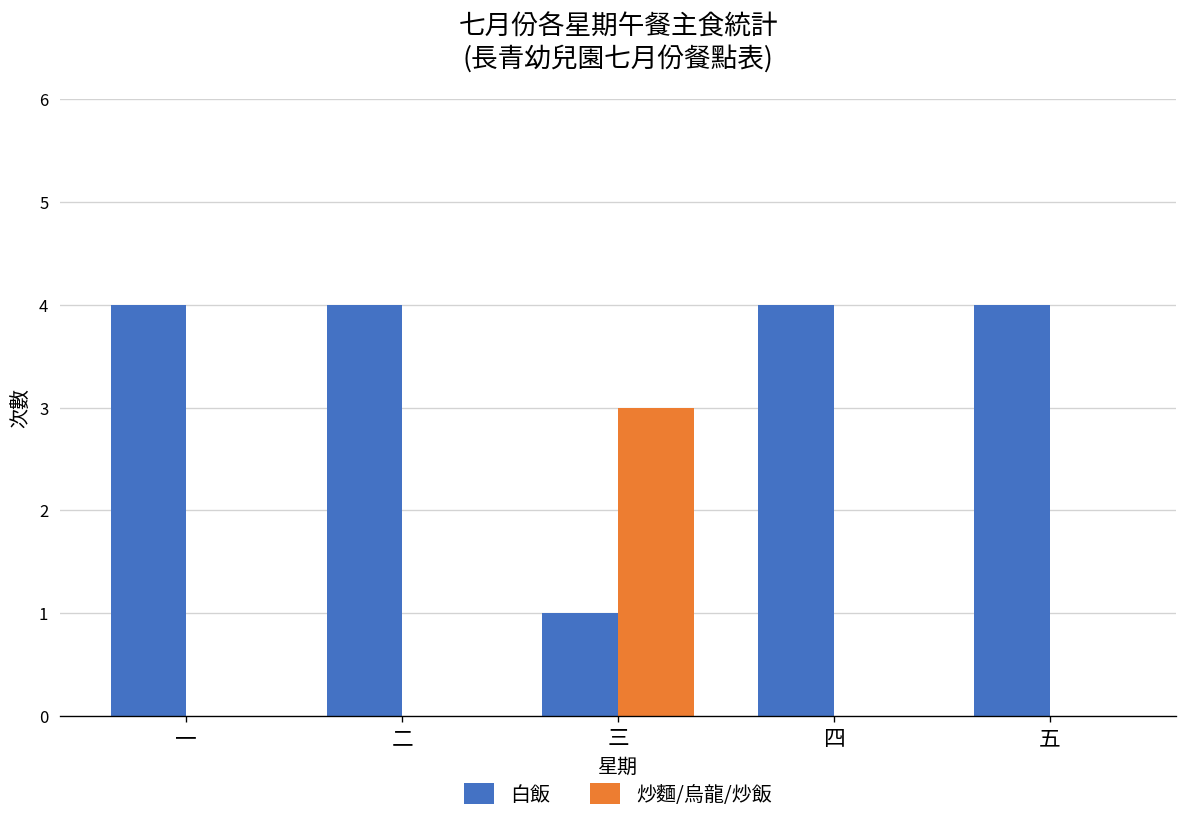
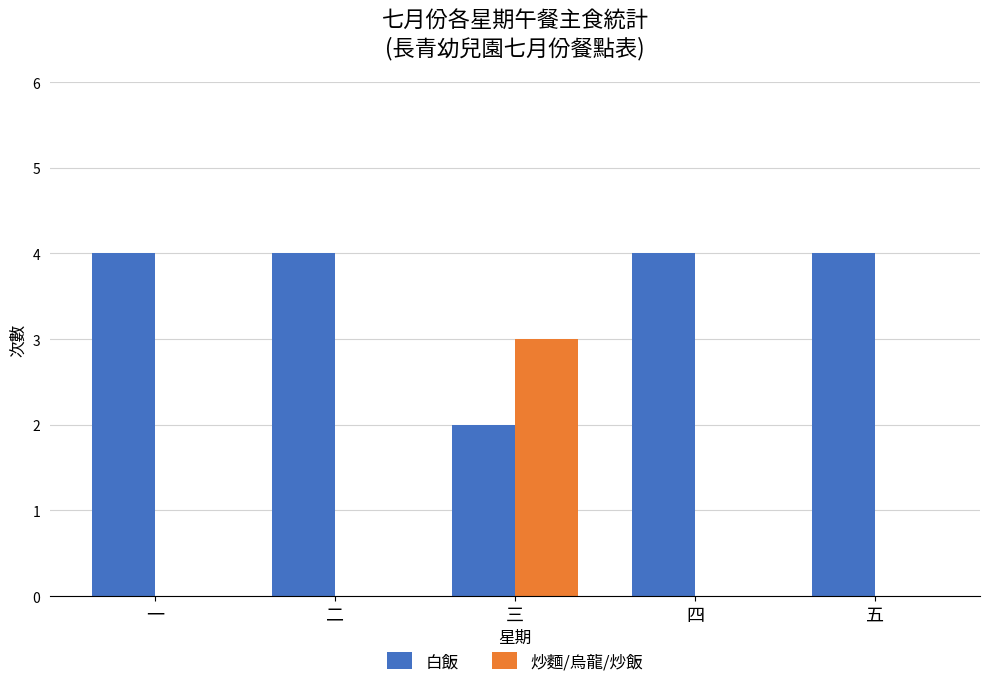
  {
    "白飯": {
      "一": 4,
      "二": 4,
-     "三": 1,
+     "三": 2,
      "四": 4,
      "五": 4
    },
    "炒麵/烏龍/炒飯": {
      "一": 0,
      "二": 0,
      "三": 3,
      "四": 0,
      "五": 0
    }
  }
